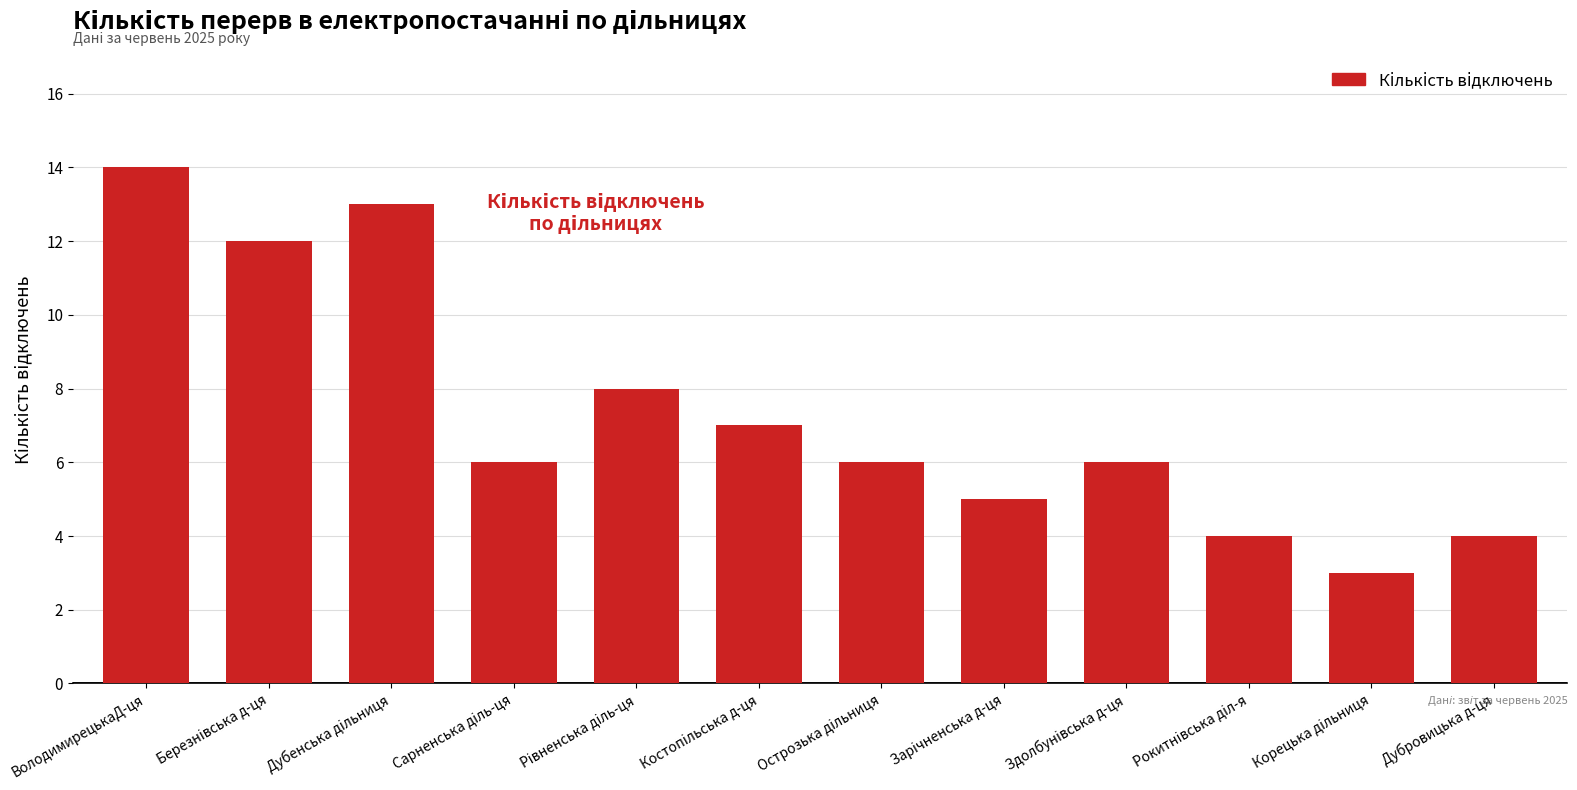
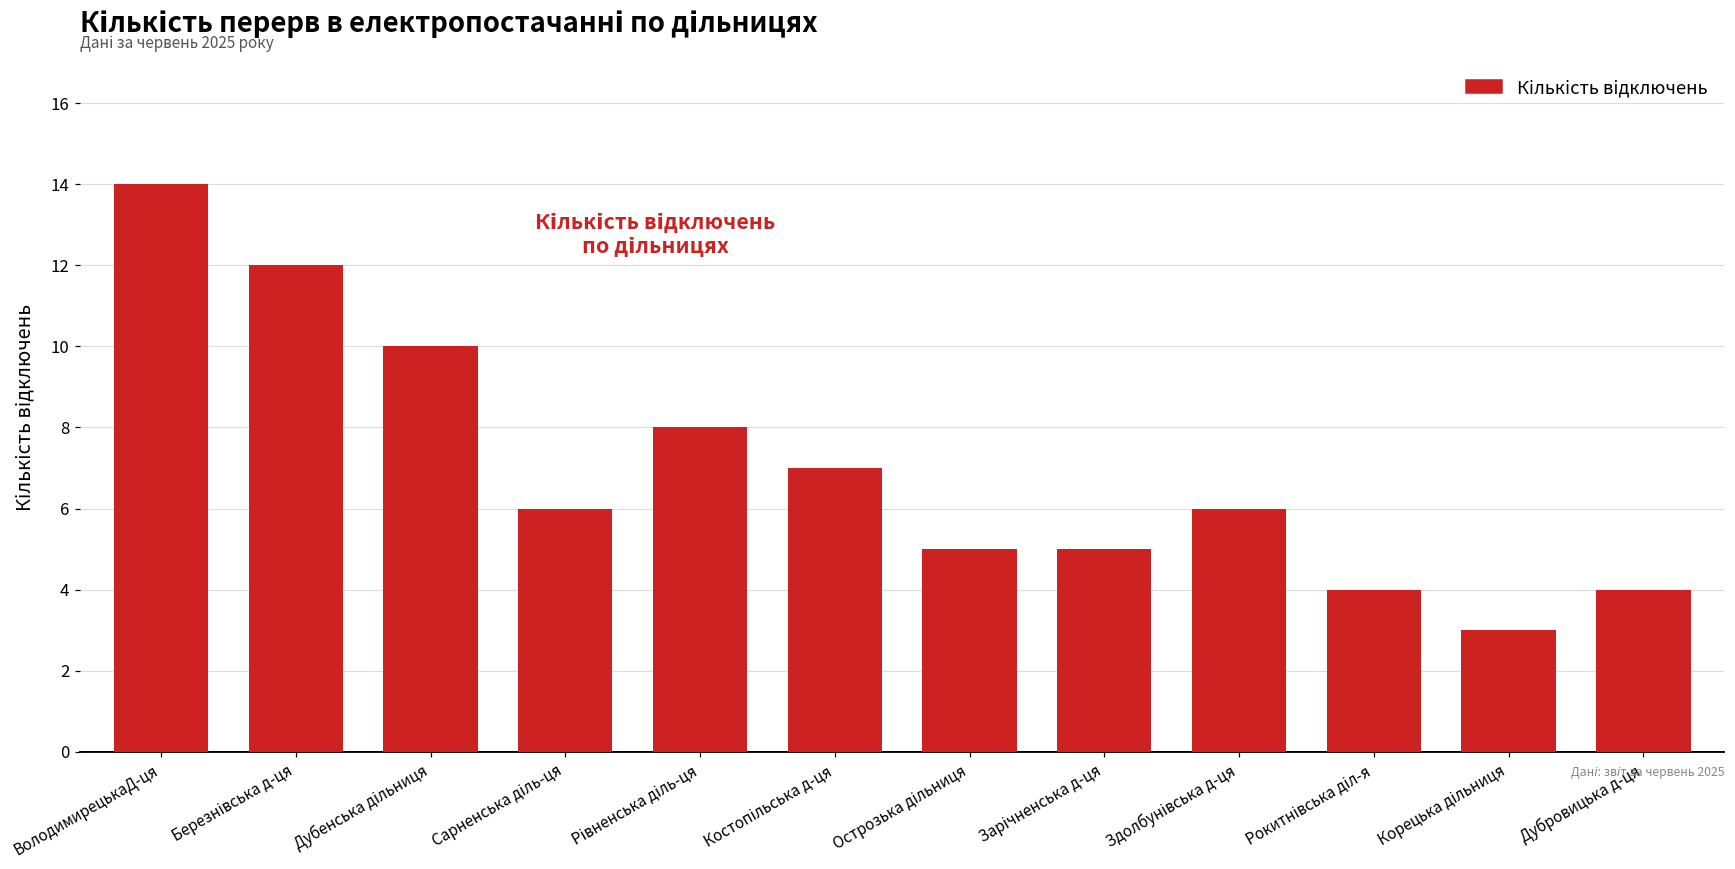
  {
    "ВолодимирецькаД-ця": 14,
    "Березнівська д-ця": 12,
-   "Дубенська дільниця": 13,
+   "Дубенська дільниця": 10,
    "Сарненська діль-ця": 6,
    "Рівненська діль-ця": 8,
    "Костопільська д-ця": 7,
-   "Острозька дільниця": 6,
+   "Острозька дільниця": 5,
    "Зарічненська д-ця": 5,
    "Здолбунівська д-ця": 6,
    "Рокитнівська діл-я": 4,
    "Корецька дільниця": 3,
    "Дубровицька д-ця": 4
  }
